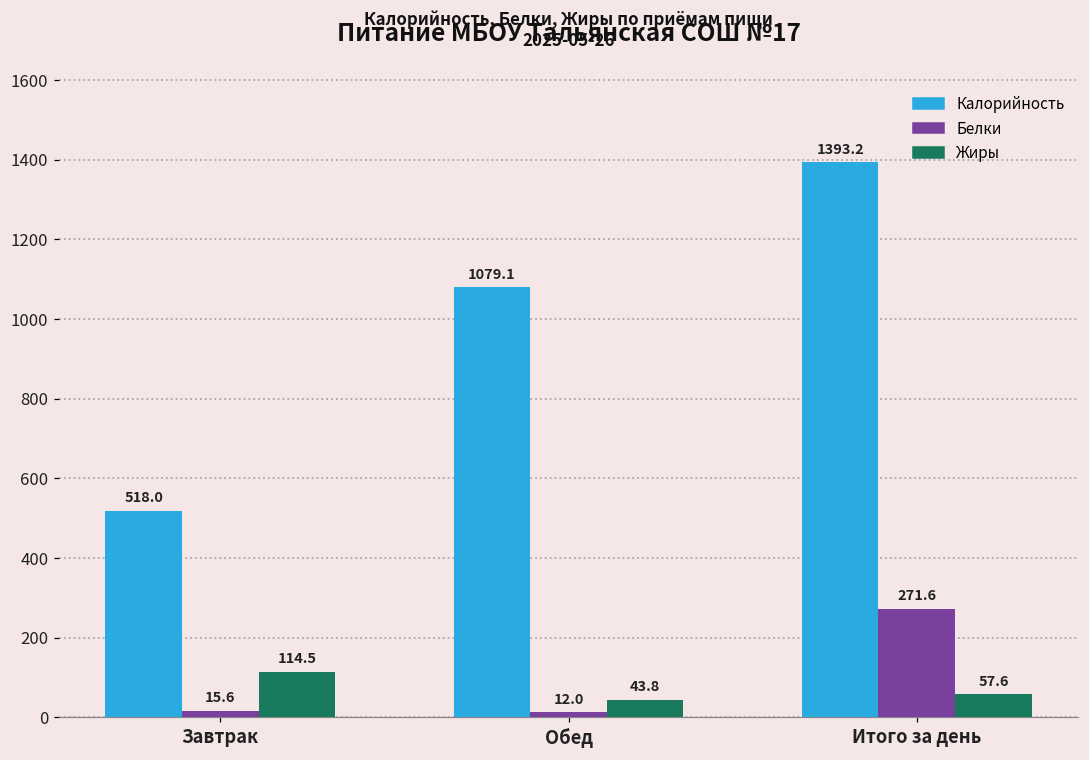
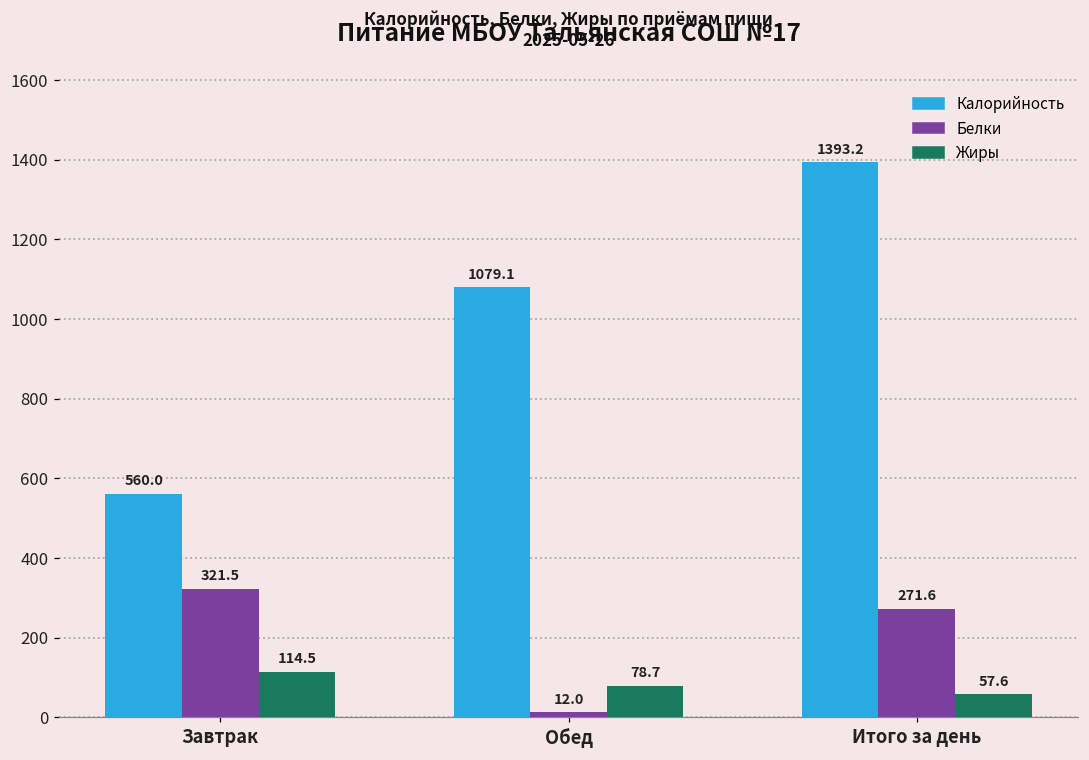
  {
    "Калорийность": {
-     "Завтрак": 518.0,
+     "Завтрак": 560.0,
      "Обед": 1079.1,
      "Итого за день": 1393.2
    },
    "Белки": {
-     "Завтрак": 15.6,
+     "Завтрак": 321.5,
      "Обед": 12.0,
      "Итого за день": 271.6
    },
    "Жиры": {
      "Завтрак": 114.5,
-     "Обед": 43.8,
+     "Обед": 78.7,
      "Итого за день": 57.6
    }
  }
